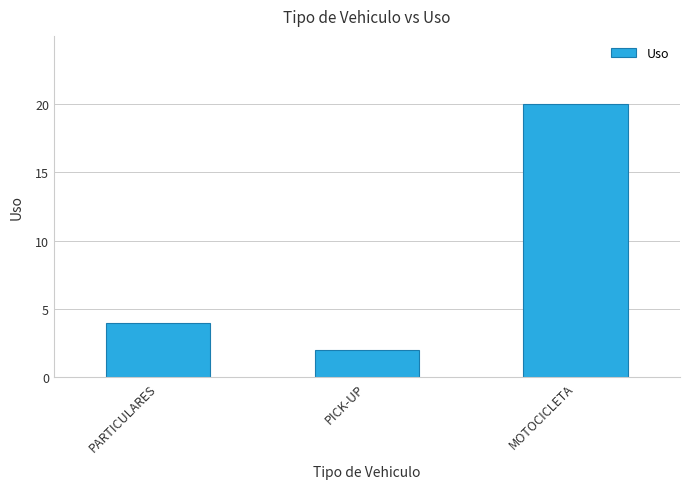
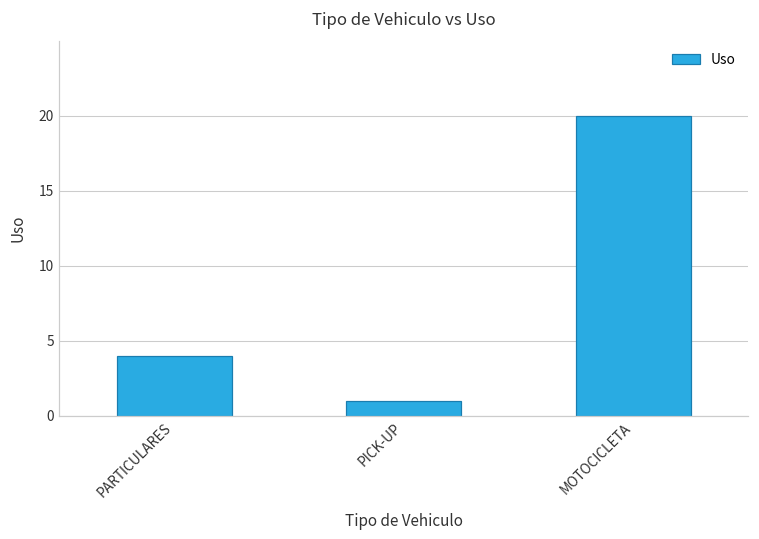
  {
    "PARTICULARES": 4,
-   "PICK-UP": 2,
+   "PICK-UP": 1,
    "MOTOCICLETA": 20
  }
